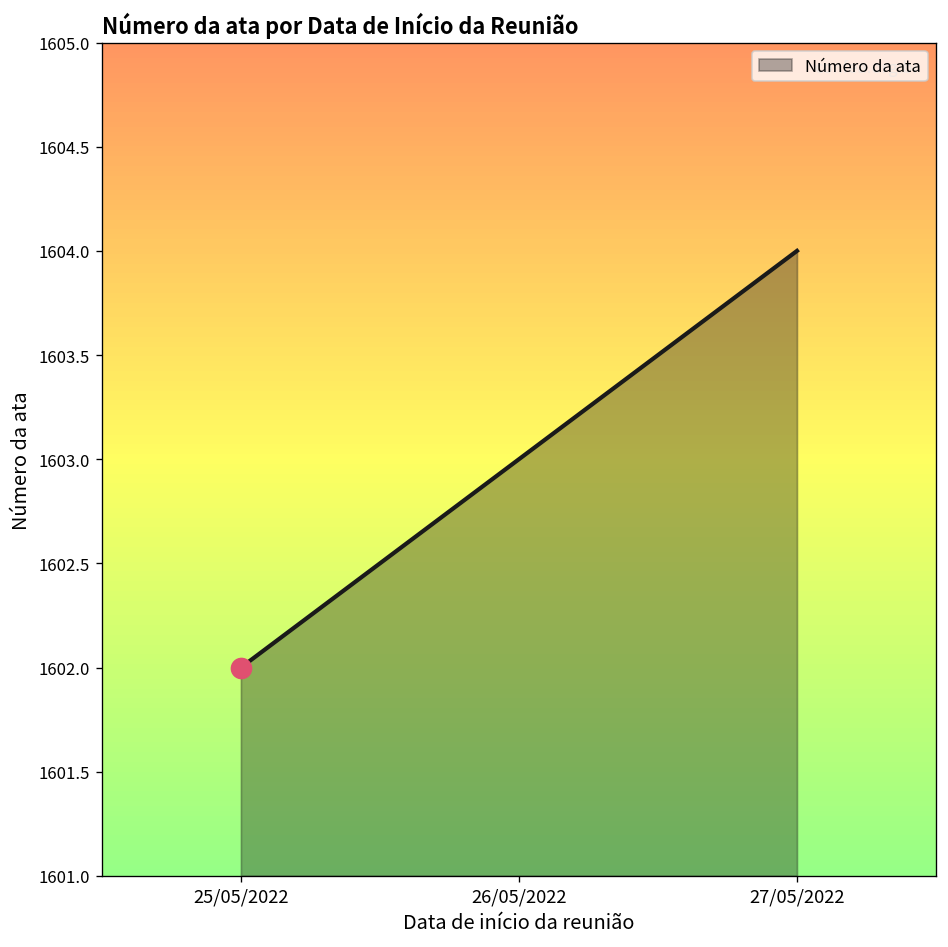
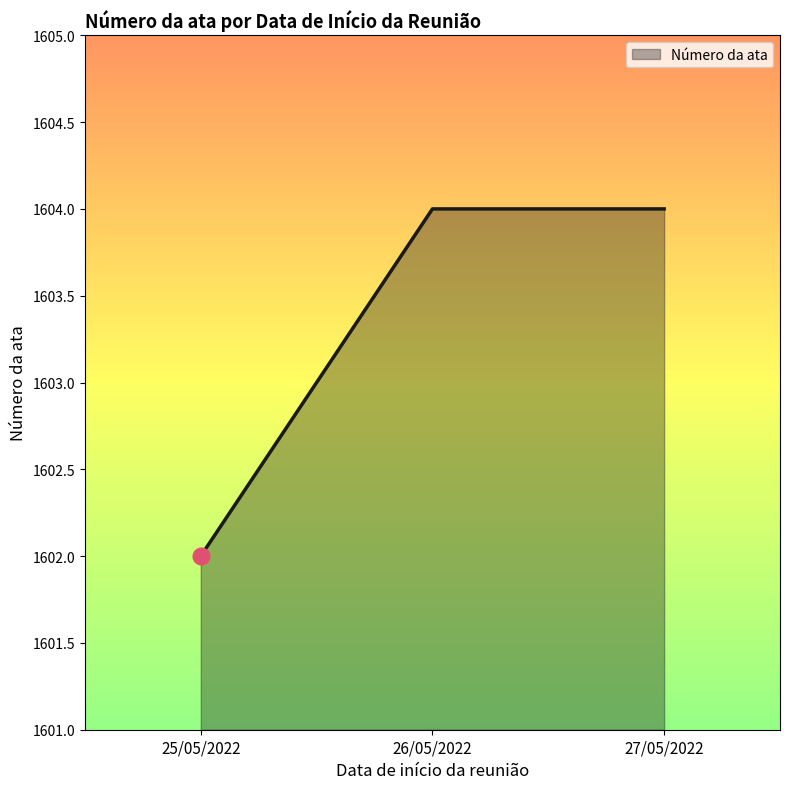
  {
    "Número da ata": {
-     "26/05/2022": 1603,
+     "26/05/2022": 1604,
      "27/05/2022": 1604
    }
  }
